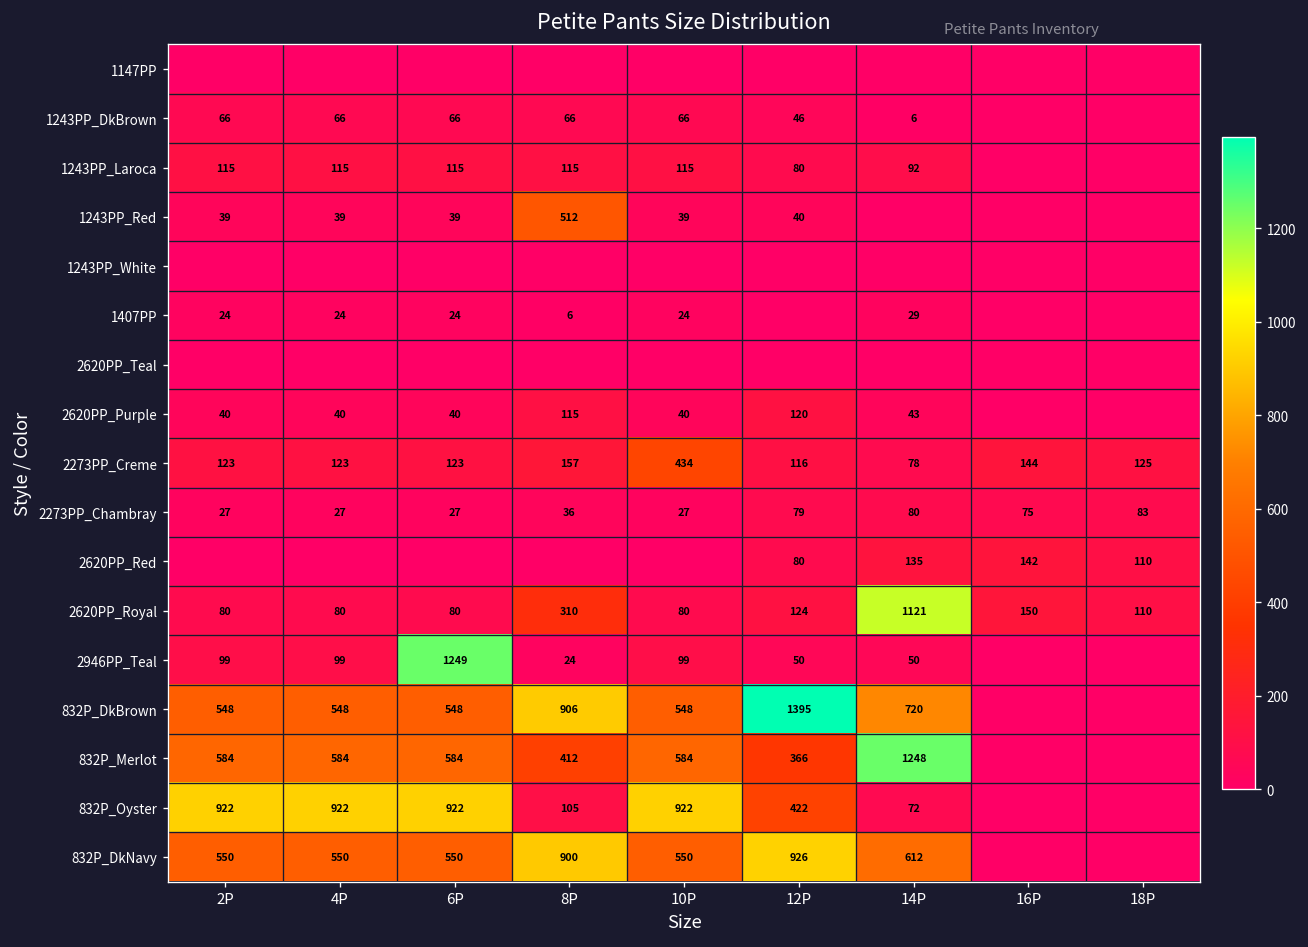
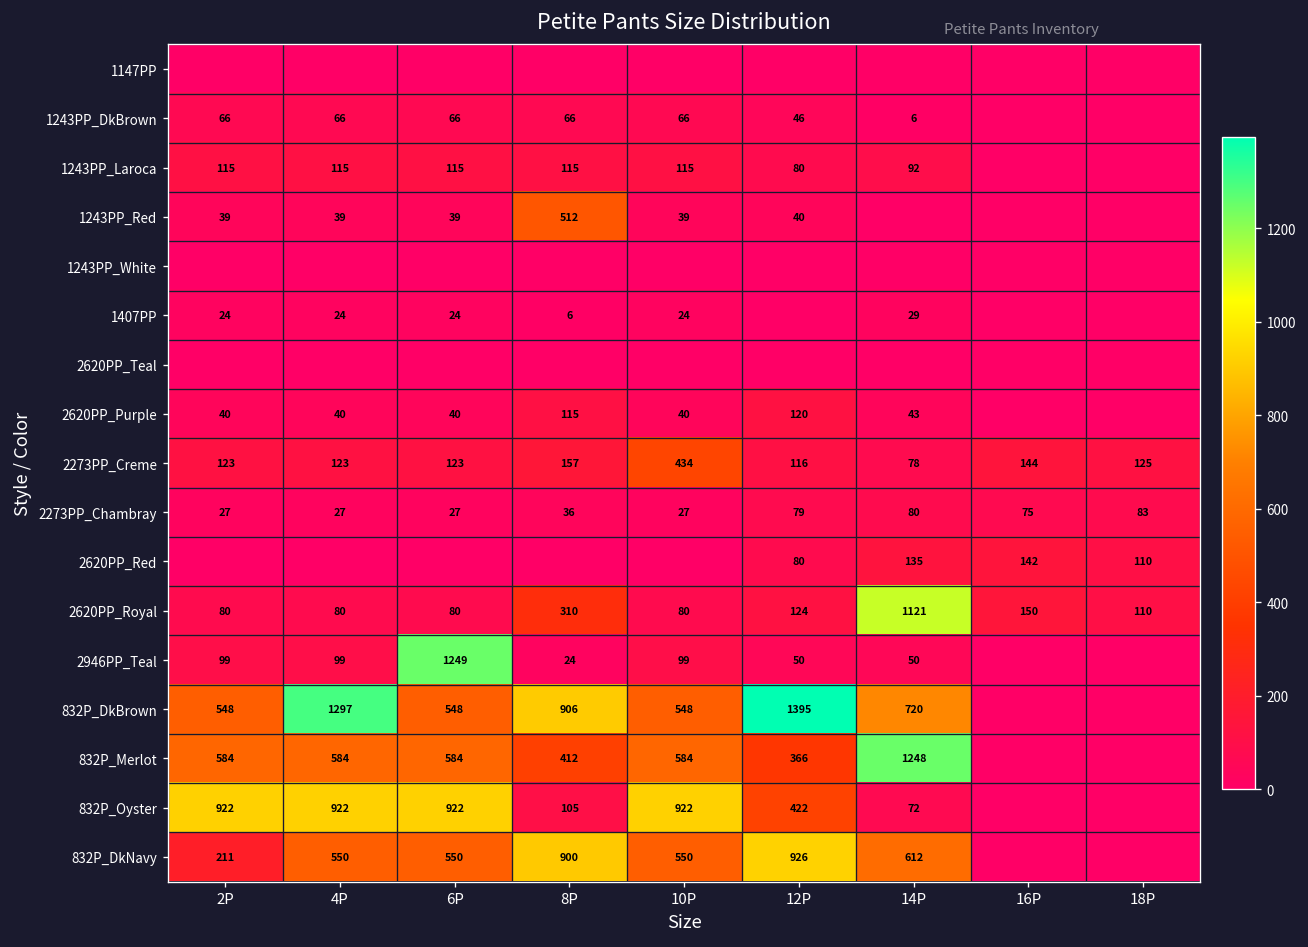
  {
    "1243PP_DkBrown": {
      "2P": 66,
      "4P": 66,
      "6P": 66,
      "8P": 66,
      "10P": 66,
      "12P": 46,
      "14P": 6
    },
    "1243PP_Laroca": {
      "2P": 115,
      "4P": 115,
      "6P": 115,
      "8P": 115,
      "10P": 115,
      "12P": 80,
      "14P": 92
    },
    "1243PP_Red": {
      "2P": 39,
      "4P": 39,
      "6P": 39,
      "8P": 512,
      "10P": 39,
      "12P": 40
    },
    "1407PP": {
      "2P": 24,
      "4P": 24,
      "6P": 24,
      "8P": 6,
      "10P": 24,
      "14P": 29
    },
    "2620PP_Purple": {
      "2P": 40,
      "4P": 40,
      "6P": 40,
      "8P": 115,
      "10P": 40,
      "12P": 120,
      "14P": 43
    },
    "2273PP_Creme": {
      "2P": 123,
      "4P": 123,
      "6P": 123,
      "8P": 157,
      "10P": 434,
      "12P": 116,
      "14P": 78,
      "16P": 144,
      "18P": 125
    },
    "2273PP_Chambray": {
      "2P": 27,
      "4P": 27,
      "6P": 27,
      "8P": 36,
      "10P": 27,
      "12P": 79,
      "14P": 80,
      "16P": 75,
      "18P": 83
    },
    "2620PP_Red": {
      "12P": 80,
      "14P": 135,
      "16P": 142,
      "18P": 110
    },
    "2620PP_Royal": {
      "2P": 80,
      "4P": 80,
      "6P": 80,
      "8P": 310,
      "10P": 80,
      "12P": 124,
      "14P": 1121,
      "16P": 150,
      "18P": 110
    },
    "2946PP_Teal": {
      "2P": 99,
      "4P": 99,
      "6P": 1249,
      "8P": 24,
      "10P": 99,
      "12P": 50,
      "14P": 50
    },
    "832P_DkBrown": {
      "2P": 548,
-     "4P": 548,
+     "4P": 1297,
      "6P": 548,
      "8P": 906,
      "10P": 548,
      "12P": 1395,
      "14P": 720
    },
    "832P_Merlot": {
      "2P": 584,
      "4P": 584,
      "6P": 584,
      "8P": 412,
      "10P": 584,
      "12P": 366,
      "14P": 1248
    },
    "832P_Oyster": {
      "2P": 922,
      "4P": 922,
      "6P": 922,
      "8P": 105,
      "10P": 922,
      "12P": 422,
      "14P": 72
    },
    "832P_DkNavy": {
-     "2P": 550,
+     "2P": 211,
      "4P": 550,
      "6P": 550,
      "8P": 900,
      "10P": 550,
      "12P": 926,
      "14P": 612
    }
  }
